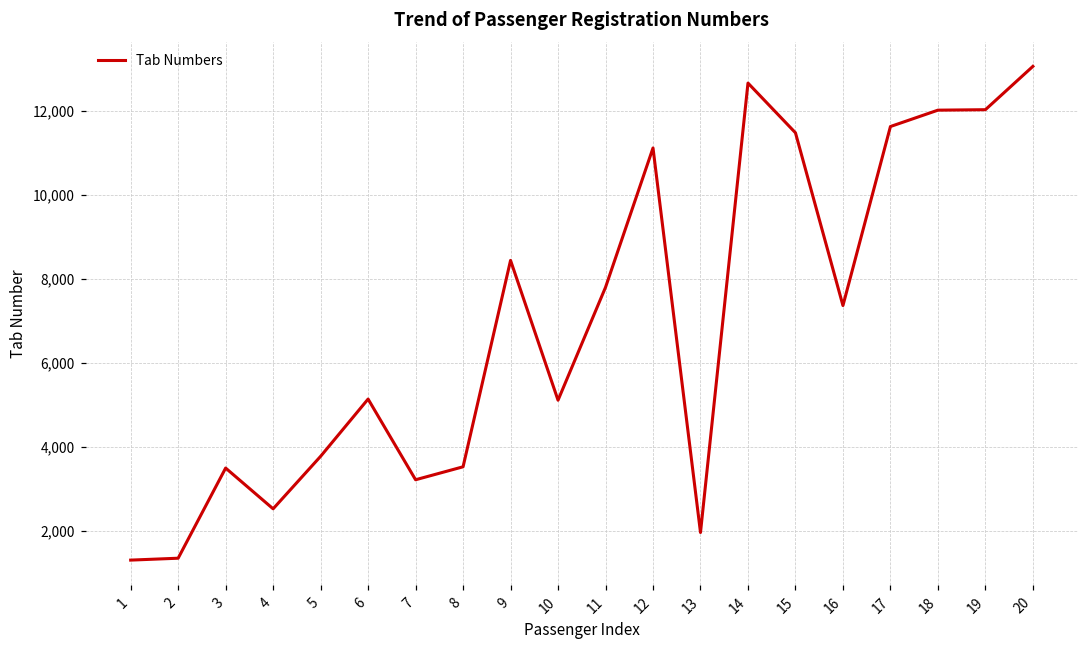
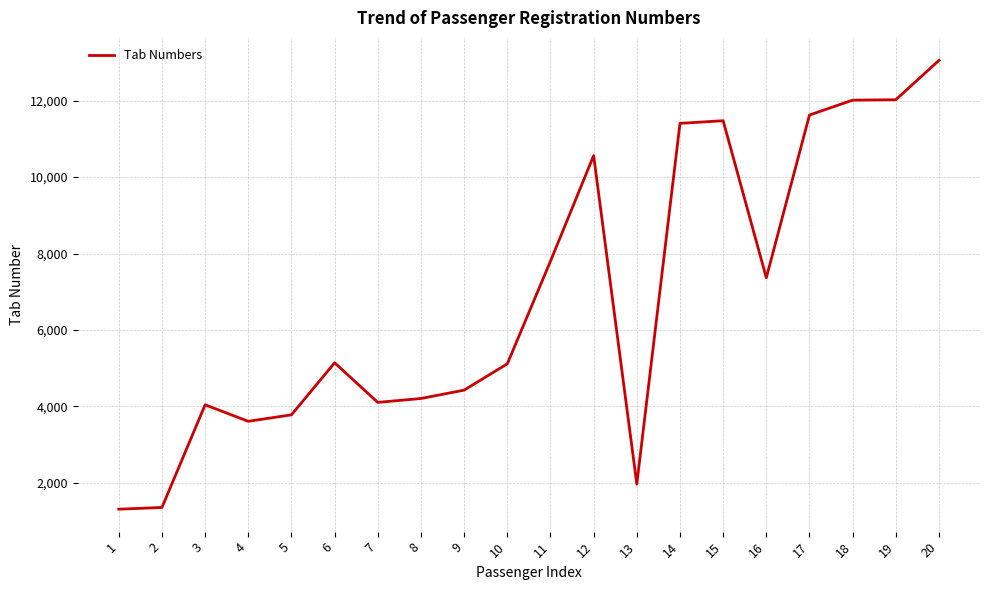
  {
    "1": "1,300",
    "2": "1,400",
-   "3": "3,500",
-   "4": "2,500",
+   "3": "4,000",
+   "4": "3,600",
    "5": "3,800",
    "6": "5,100",
-   "7": "3,200",
-   "8": "3,500",
-   "9": "8,400",
+   "7": "4,100",
+   "8": "4,200",
+   "9": "4,400",
    "10": "5,100",
    "11": "7,800",
-   "12": "11,100",
+   "12": "10,600",
    "13": "2,000",
-   "14": "12,700",
+   "14": "11,400",
    "15": "11,500",
    "16": "7,400",
    "17": "11,600",
    "18": "12,000",
    "19": "12,000",
    "20": "13,100"
  }
